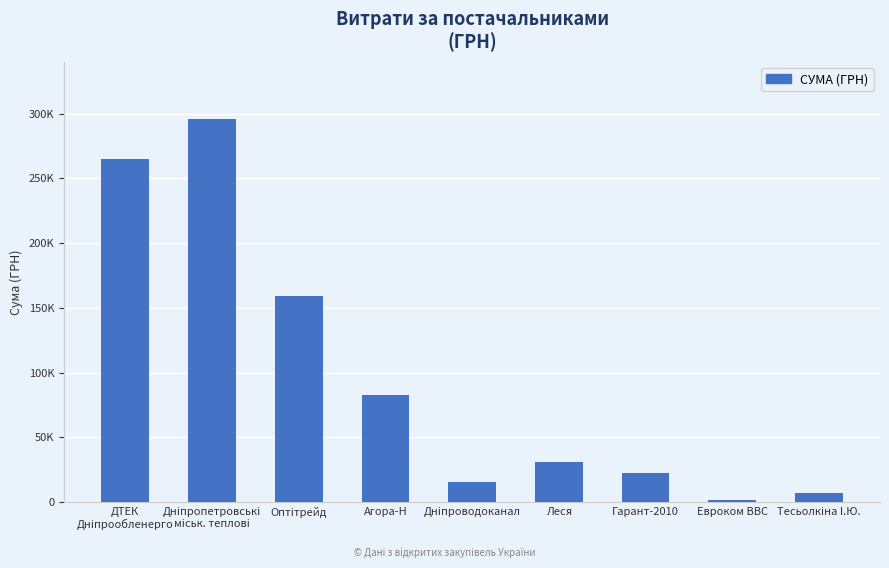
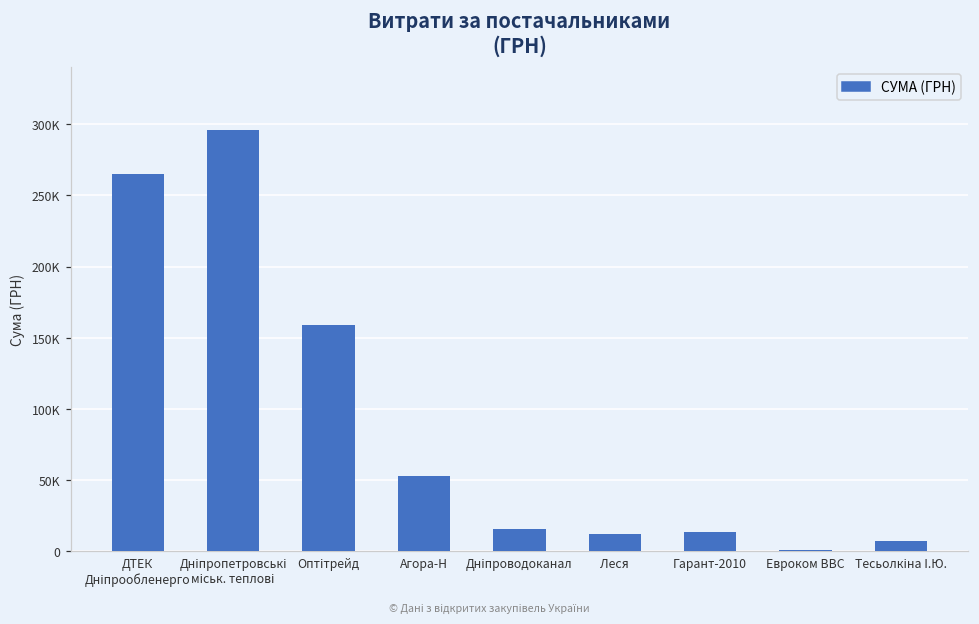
  {
    "ДТЕК Дніпрообленерго": 265000,
    "Дніпропетровські міськ. теплові": 296000,
    "Оптітрейд": 159000,
-   "Агора-Н": 82000,
+   "Агора-Н": 53000,
    "Дніпроводоканал": 16000,
-   "Леся": 31000,
-   "Гарант-2010": 22000,
+   "Леся": 12000,
+   "Гарант-2010": 14000,
    "Тесьолкіна І.Ю.": 7000
  }
